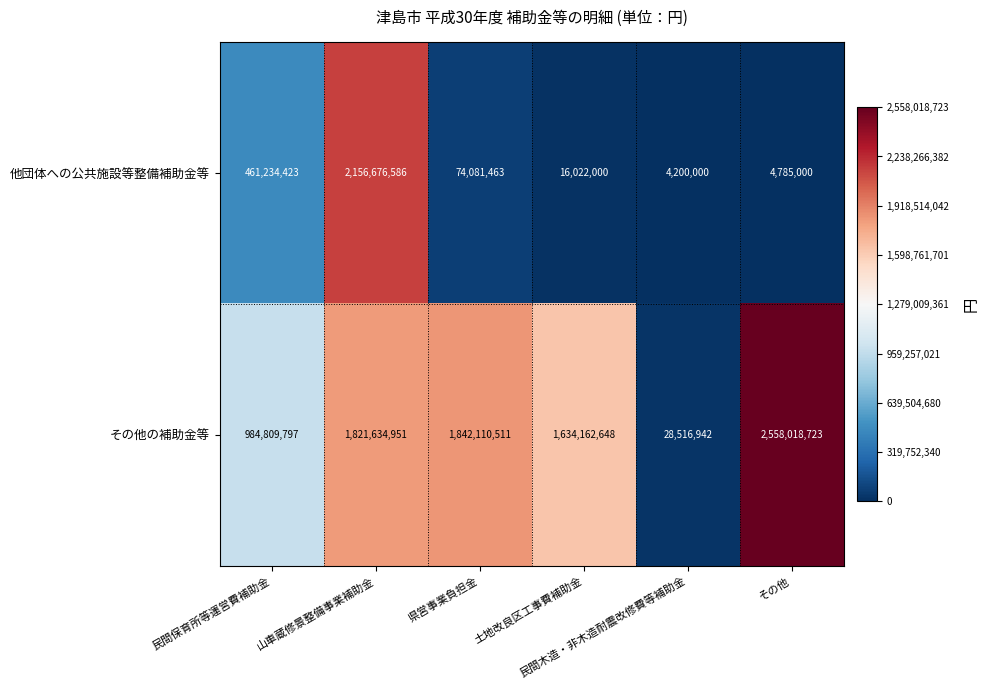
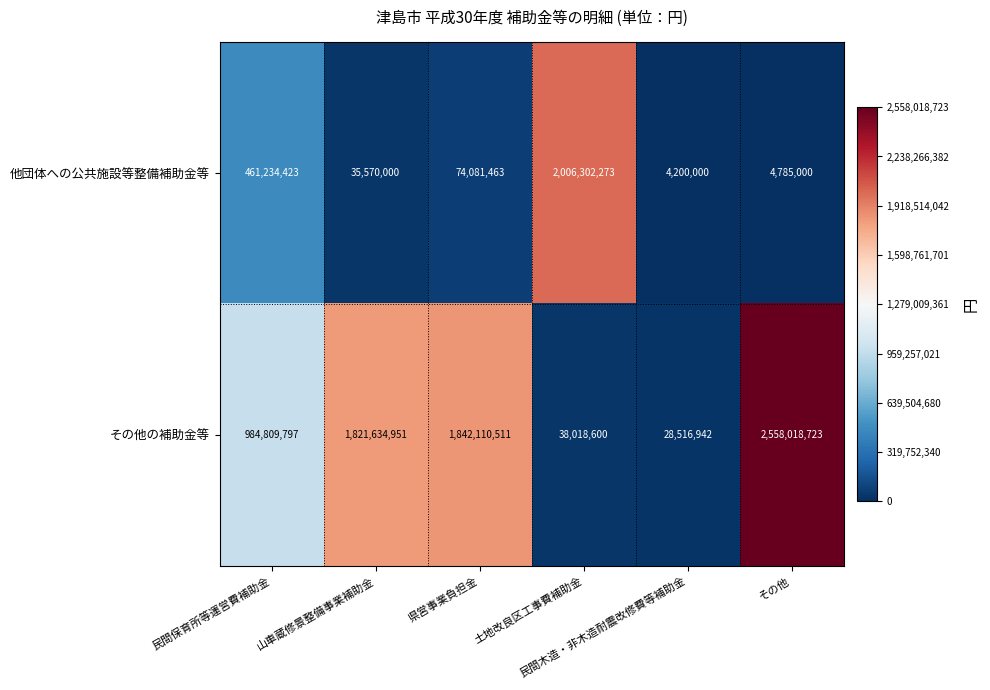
  {
    "他団体への公共施設等整備補助金等": {
      "民間保育所等運営費補助金": "461,234,423",
-     "山車蔵修景整備事業補助金": "2,156,676,586",
+     "山車蔵修景整備事業補助金": "35,570,000",
      "県営事業負担金": "74,081,463",
-     "土地改良区工事費補助金": "16,022,000",
+     "土地改良区工事費補助金": "2,006,302,273",
      "民間木造・非木造耐震改修費等補助金": "4,200,000",
      "その他": "4,785,000"
    },
    "その他の補助金等": {
      "民間保育所等運営費補助金": "984,809,797",
      "山車蔵修景整備事業補助金": "1,821,634,951",
      "県営事業負担金": "1,842,110,511",
-     "土地改良区工事費補助金": "1,634,162,648",
+     "土地改良区工事費補助金": "38,018,600",
      "民間木造・非木造耐震改修費等補助金": "28,516,942",
      "その他": "2,558,018,723"
    }
  }
